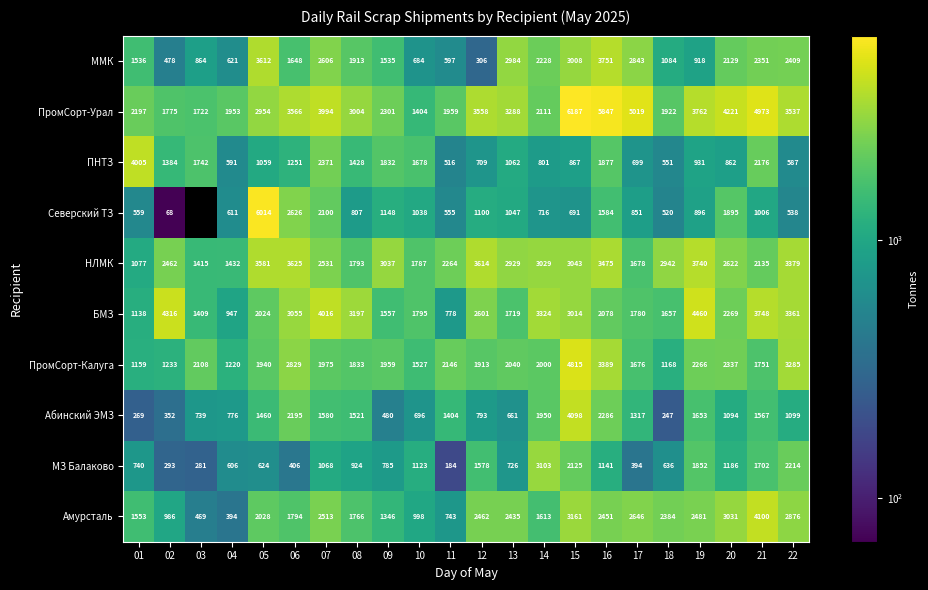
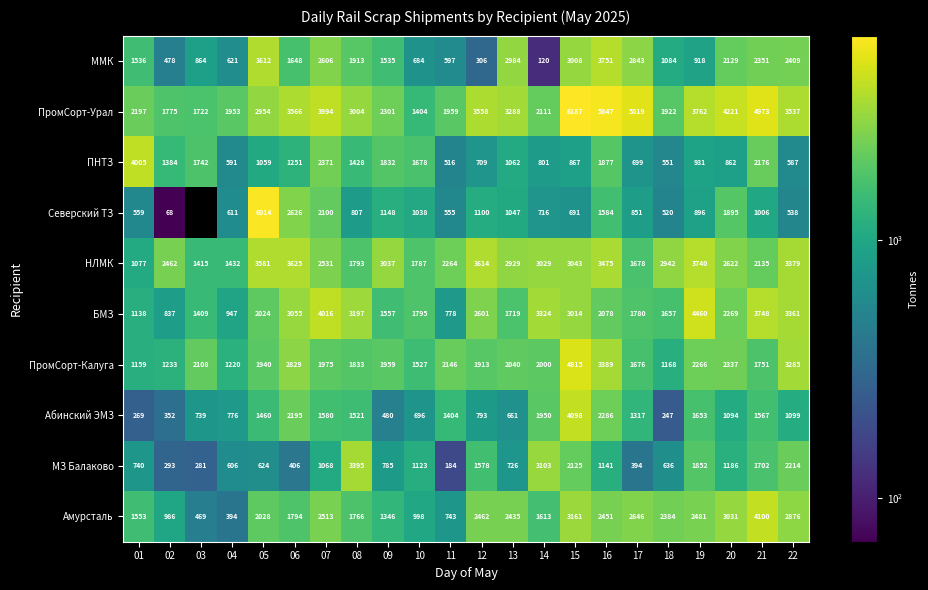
  {
    "ММК": {
      "01": 1536,
      "02": 478,
      "03": 864,
      "04": 621,
      "05": 3612,
      "06": 1648,
      "07": 2606,
      "08": 1913,
      "09": 1535,
      "10": 684,
      "11": 597,
      "12": 306,
      "13": 2984,
-     "14": 2228,
+     "14": 120,
      "15": 3008,
      "16": 3751,
      "17": 2843,
      "18": 1084,
      "19": 918,
      "20": 2129,
      "21": 2351,
      "22": 2409
    },
    "БМЗ": {
      "01": 1138,
-     "02": 4316,
+     "02": 837,
      "03": 1409,
      "04": 947,
      "05": 2024,
      "06": 3055,
      "07": 4016,
      "08": 3197,
      "09": 1557,
      "10": 1795,
      "11": 778,
      "12": 2601,
      "13": 1719,
      "14": 3324,
      "15": 3014,
      "16": 2078,
      "17": 1780,
      "18": 1657,
      "19": 4460,
      "20": 2269,
      "21": 3748,
      "22": 3361
    },
    "МЗ Балаково": {
      "01": 740,
      "02": 293,
      "03": 281,
      "04": 606,
      "05": 624,
      "06": 406,
      "07": 1068,
-     "08": 924,
+     "08": 3395,
      "09": 785,
      "10": 1123,
      "11": 184,
      "12": 1578,
      "13": 726,
      "14": 3103,
      "15": 2125,
      "16": 1141,
      "17": 394,
      "18": 636,
      "19": 1852,
      "20": 1186,
      "21": 1702,
      "22": 2214
    }
  }
